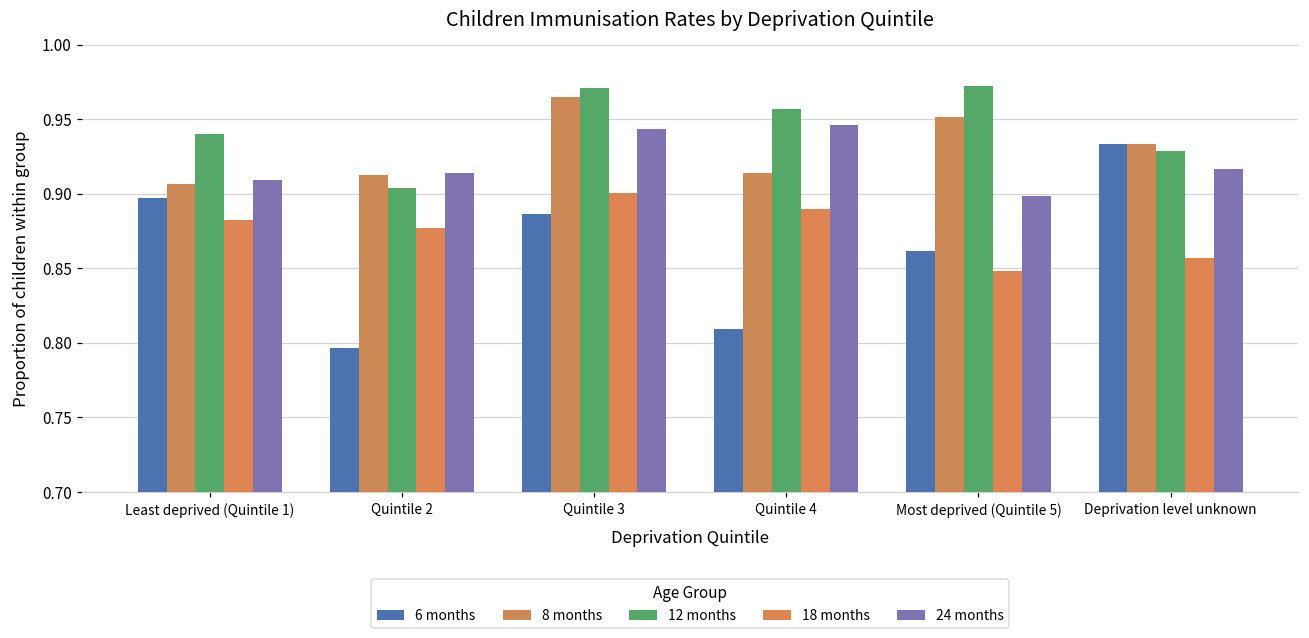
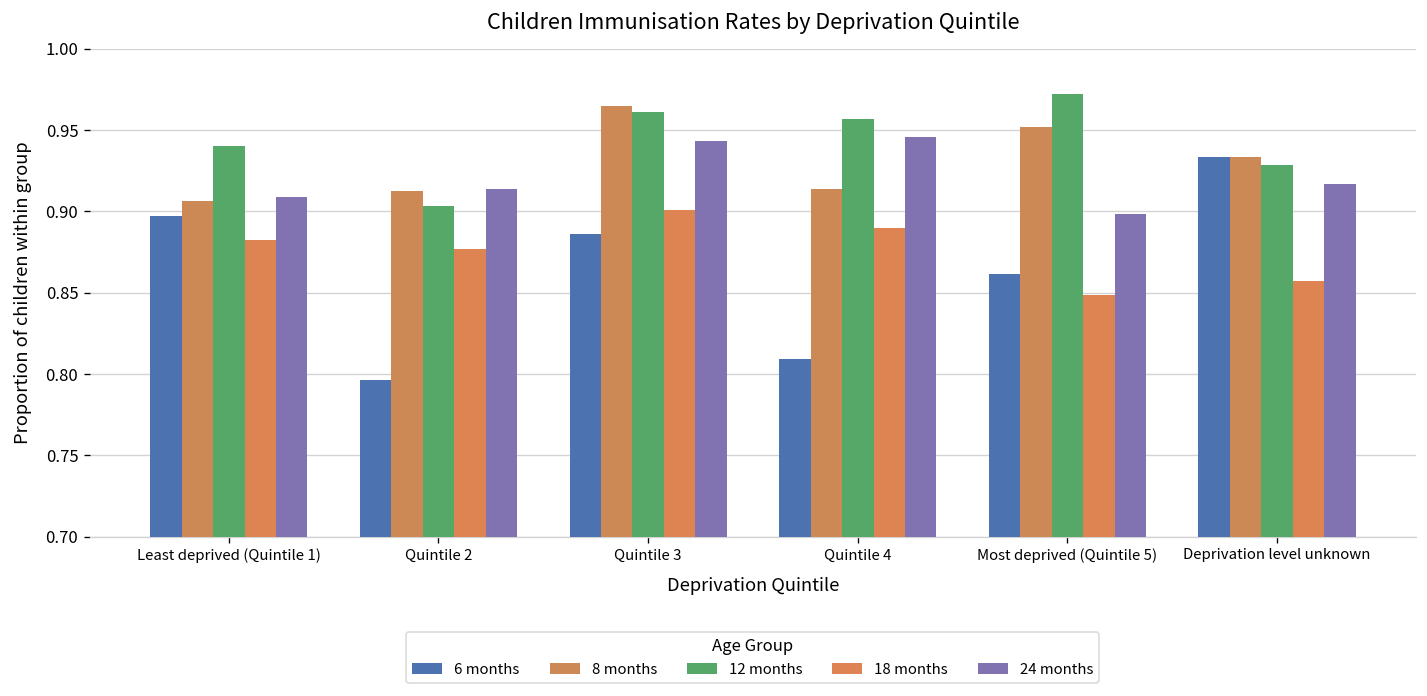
  {
    "12 months": {
      "Least deprived (Quintile 1)": 0.940,
      "Quintile 2": 0.904,
-     "Quintile 3": 0.971,
+     "Quintile 3": 0.961,
      "Quintile 4": 0.957,
      "Most deprived (Quintile 5)": 0.972,
      "Deprivation level unknown": 0.929
    }
  }
